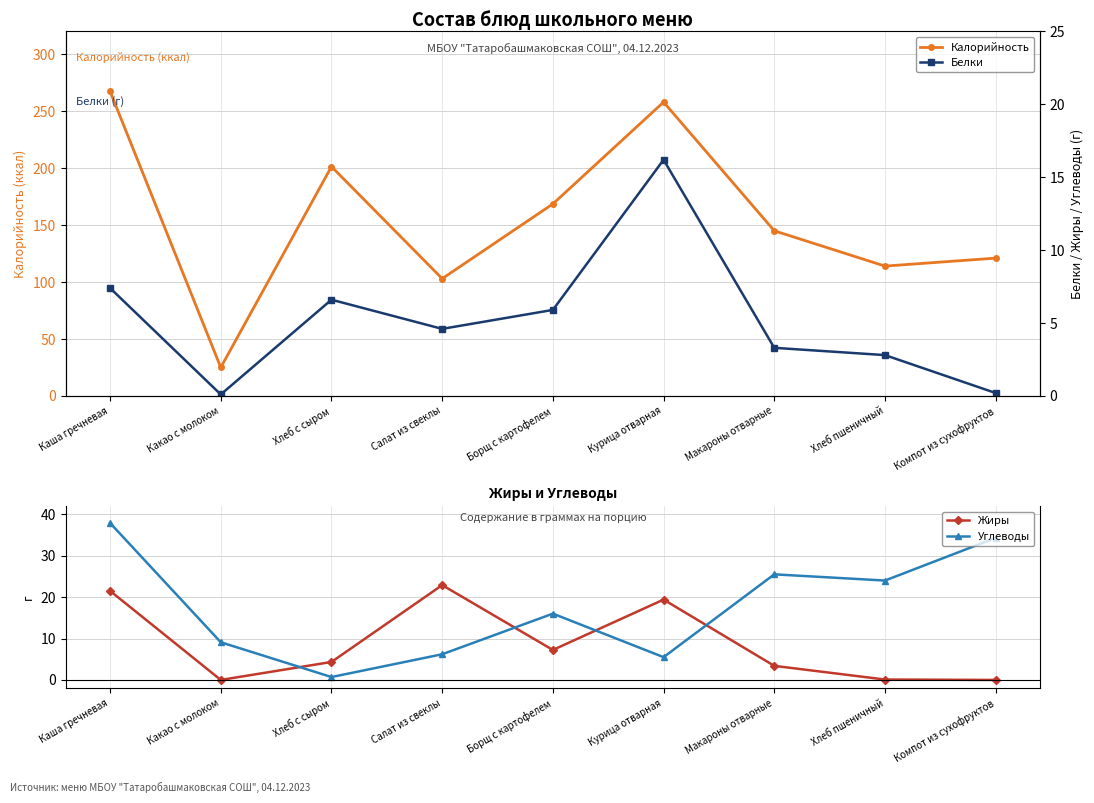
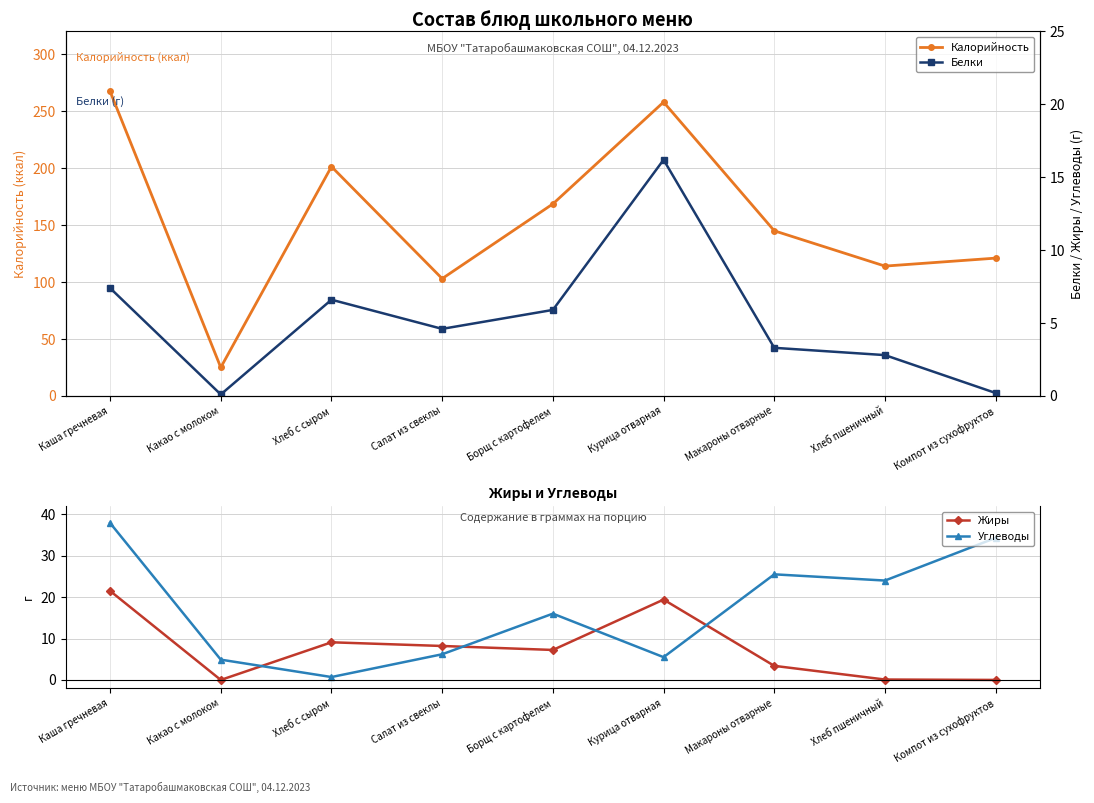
  {
    "Жиры и Углеводы": {
      "Жиры": {
        "Каша гречневая": 22,
        "Какао с молоком": 0,
-       "Хлеб с сыром": 4,
-       "Салат из свеклы": 23,
+       "Хлеб с сыром": 9,
+       "Салат из свеклы": 8,
        "Борщ с картофелем": 7,
        "Курица отварная": 19,
        "Макароны отварные": 3,
        "Хлеб пшеничный": 0,
        "Компот из сухофруктов": 0
      },
      "Углеводы": {
        "Каша гречневая": 38,
-       "Какао с молоком": 9,
+       "Какао с молоком": 5,
        "Хлеб с сыром": 1,
        "Салат из свеклы": 6,
        "Борщ с картофелем": 16,
        "Курица отварная": 6,
        "Макароны отварные": 26,
        "Хлеб пшеничный": 24
      }
    }
  }
